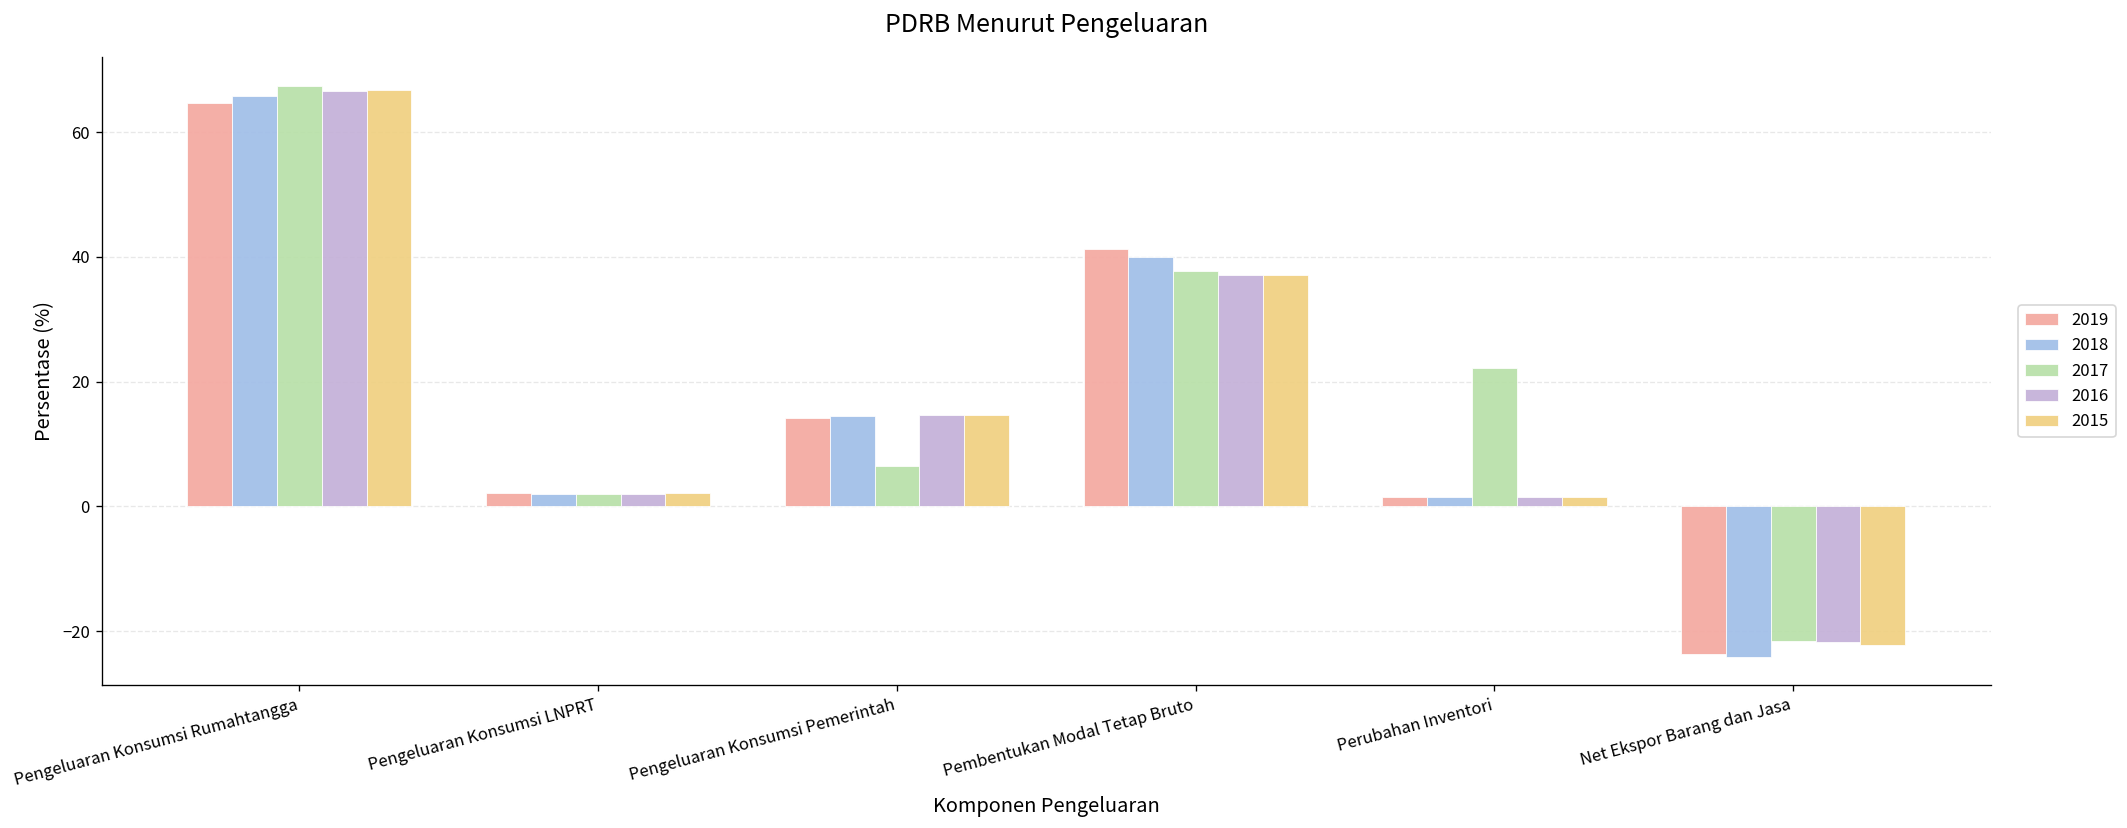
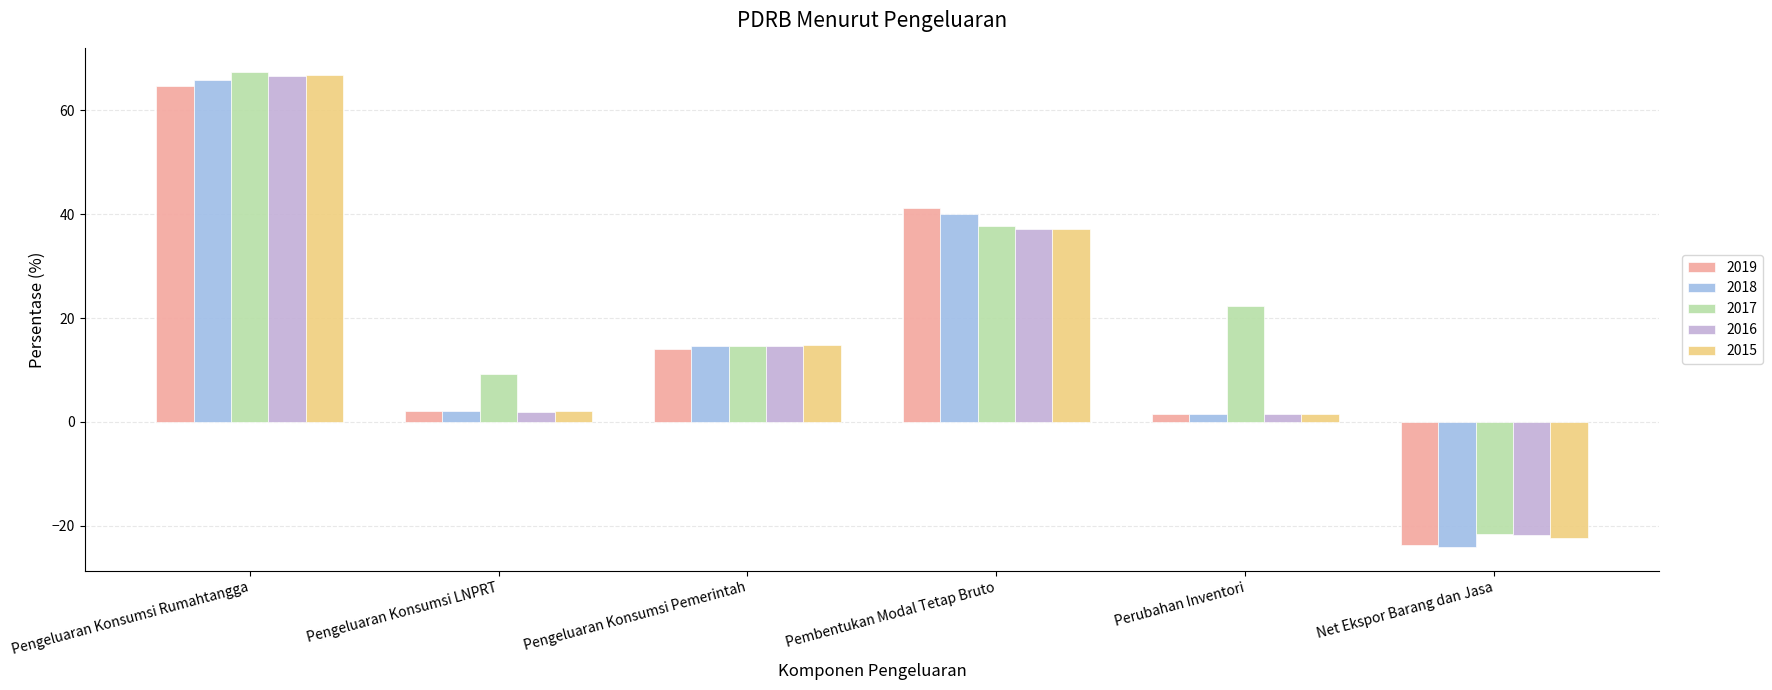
  {
    "2017": {
      "Pengeluaran Konsumsi Rumahtangga": 67,
-     "Pengeluaran Konsumsi LNPRT": 2,
-     "Pengeluaran Konsumsi Pemerintah": 7,
+     "Pengeluaran Konsumsi LNPRT": 9,
+     "Pengeluaran Konsumsi Pemerintah": 15,
      "Pembentukan Modal Tetap Bruto": 38,
      "Perubahan Inventori": 22,
      "Net Ekspor Barang dan Jasa": -22
    }
  }
